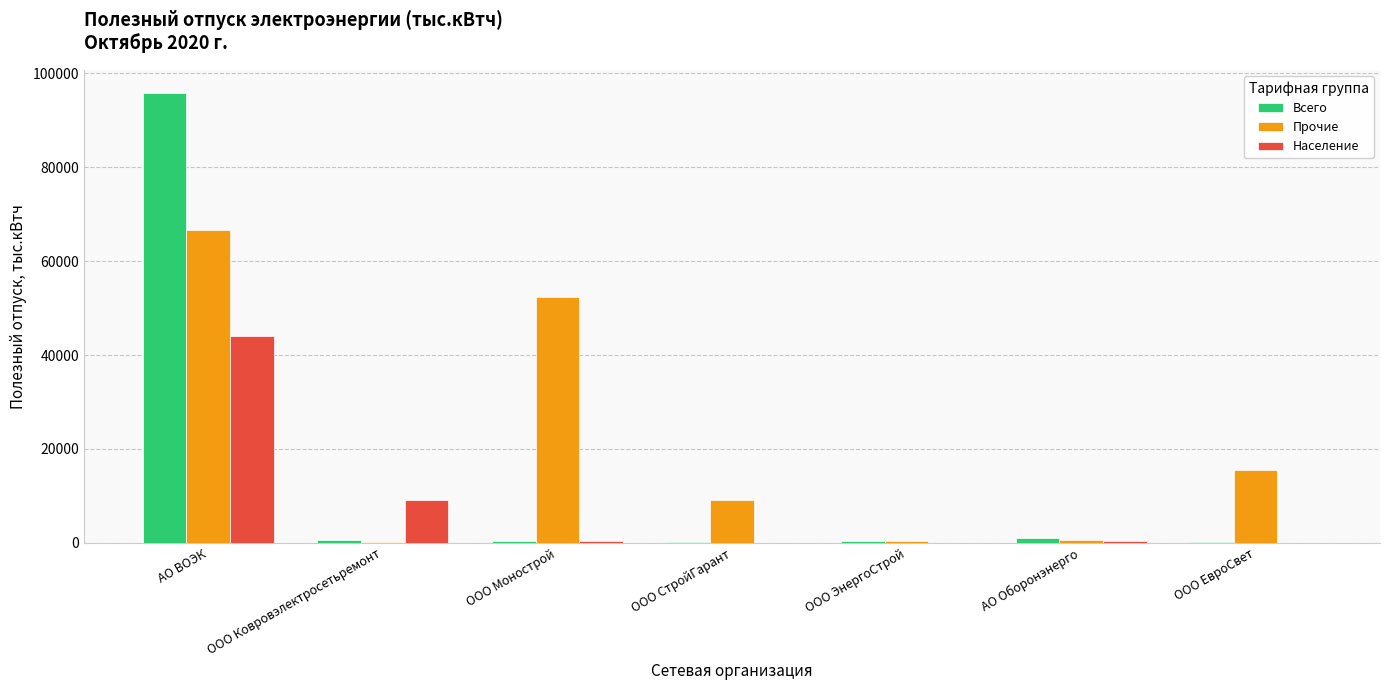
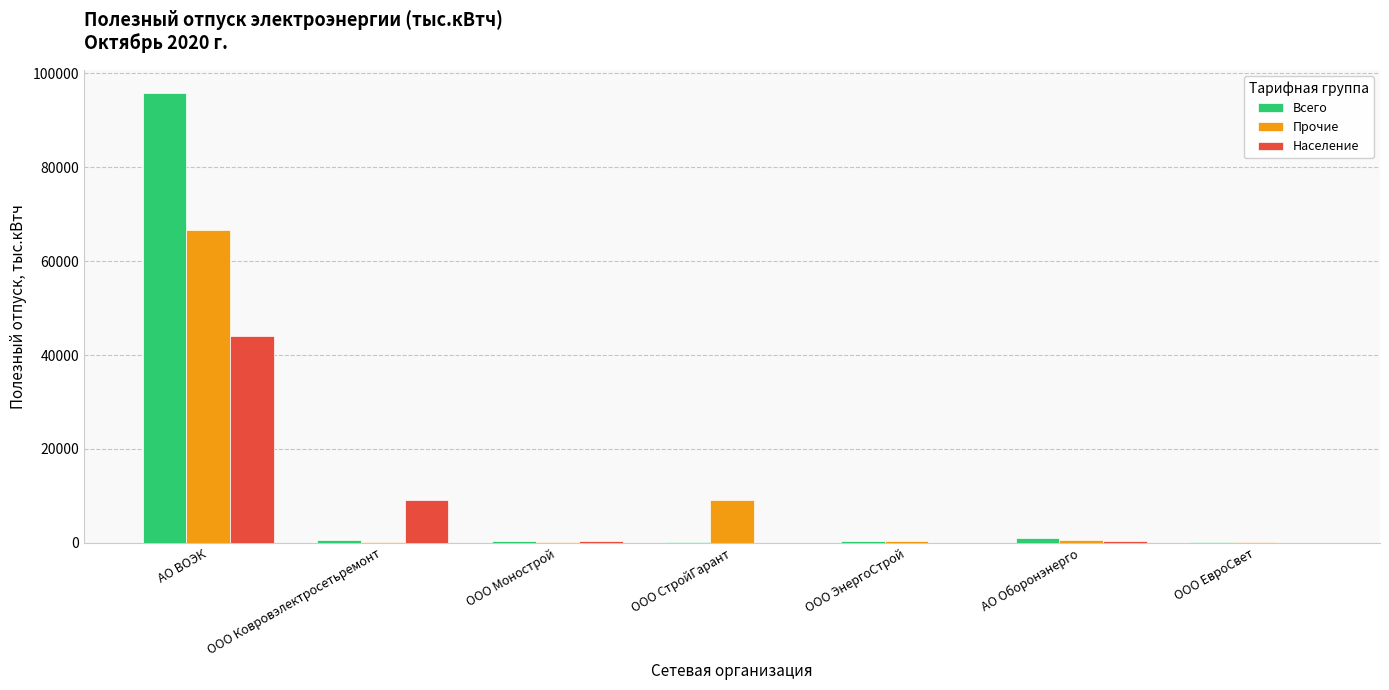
  {
    "Всего": {
      "АО ВОЭК": 96000,
      "ООО Ковровэлектросетьремонт": 1000,
      "АО Оборонэнерго": 1000
    },
    "Прочие": {
      "АО ВОЭК": 67000,
-     "ООО Монострой": 52000,
+     "ООО Монострой": 0,
      "ООО СтройГарант": 9000,
      "АО Оборонэнерго": 1000,
-     "ООО ЕвроСвет": 16000
+     "ООО ЕвроСвет": 0
    },
    "Население": {
      "АО ВОЭК": 44000,
      "ООО Ковровэлектросетьремонт": 9000,
      "ООО СтройГарант": 0
    }
  }
